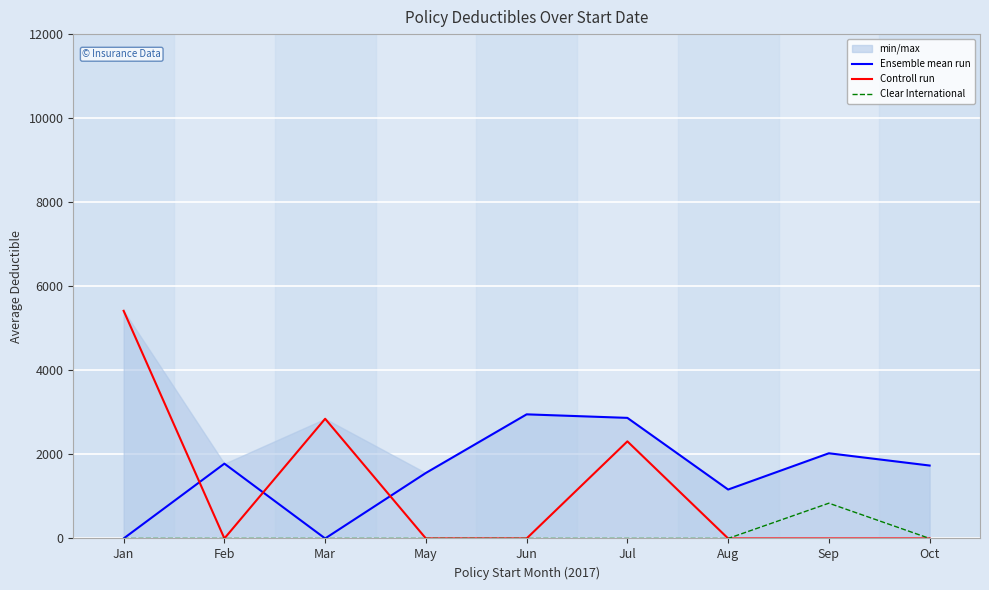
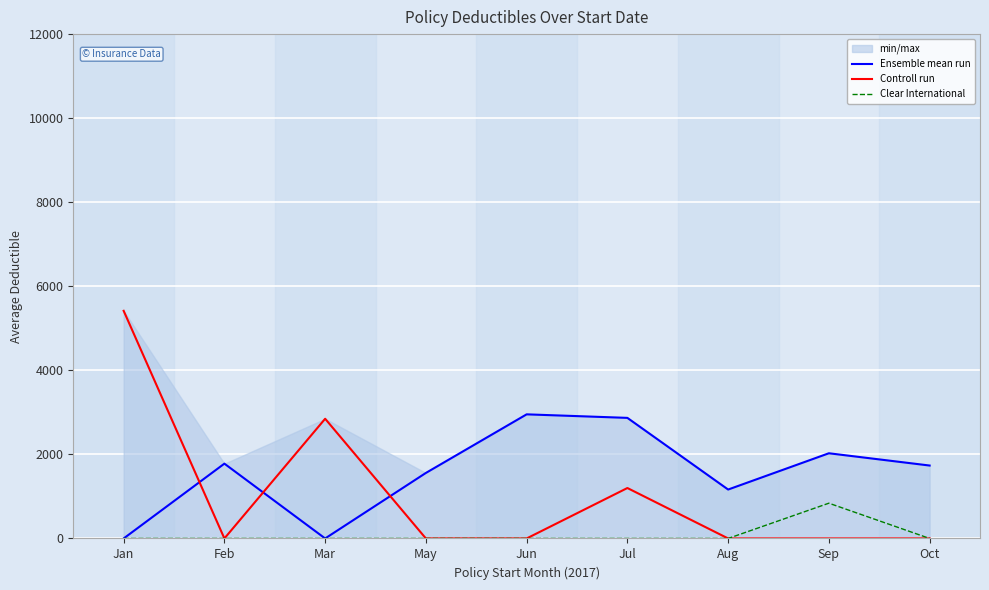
  {
    "Controll run": {
-     "Jul": 2300,
+     "Jul": 1200,
      "Sep": 0
    },
    "Clear International": {
      "Jul": 0,
      "Sep": 800
    }
  }
